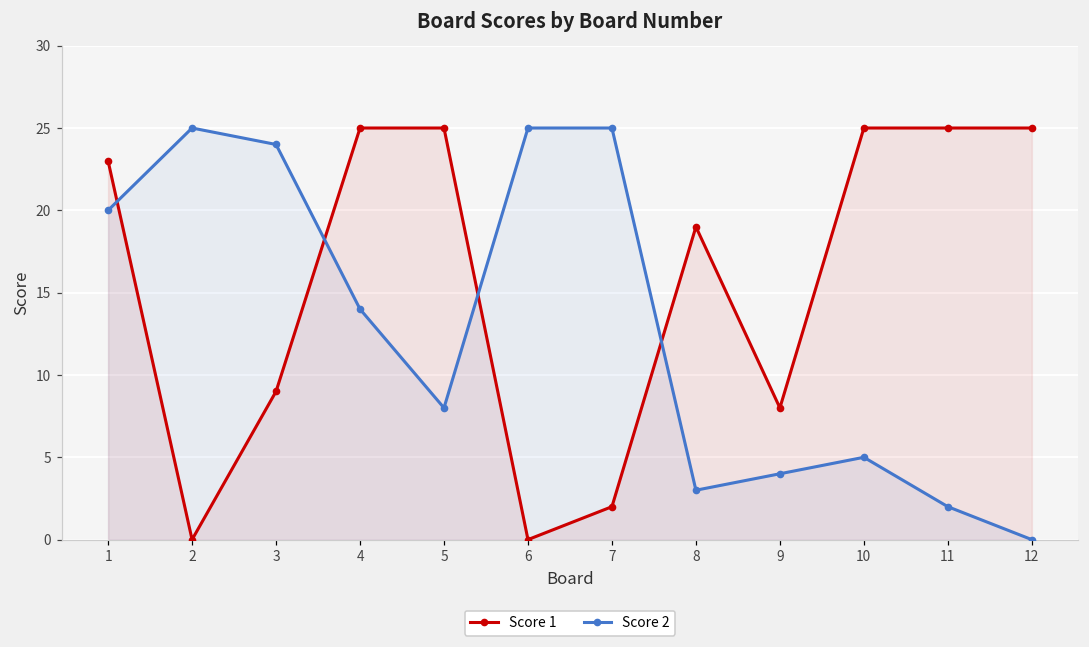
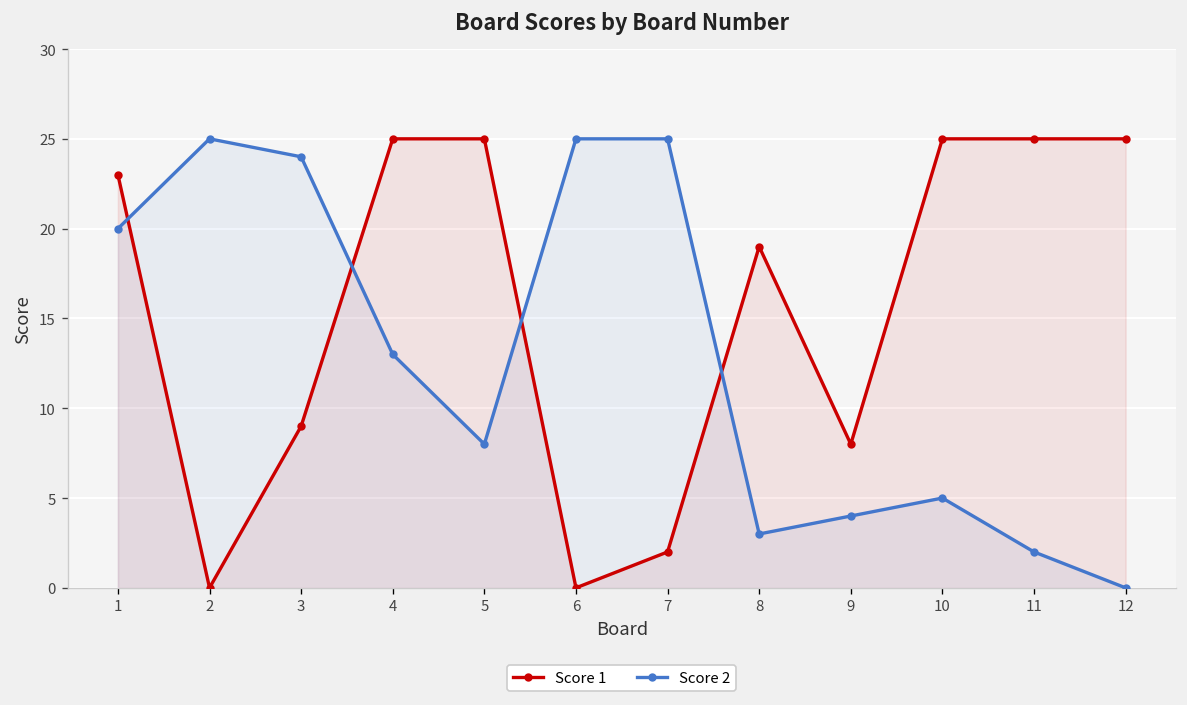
  {
    "Score 1": {
      "1": 23,
      "2": 0,
      "3": 9,
      "4": 25,
      "5": 25,
      "6": 0,
      "7": 2,
      "8": 19,
      "9": 8,
      "10": 25,
      "11": 25,
      "12": 25
    },
    "Score 2": {
      "1": 20,
      "2": 25,
      "3": 24,
-     "4": 14,
+     "4": 13,
      "5": 8,
      "6": 25,
      "7": 25,
      "8": 3,
      "9": 4,
      "10": 5,
      "11": 2,
      "12": 0
    }
  }
